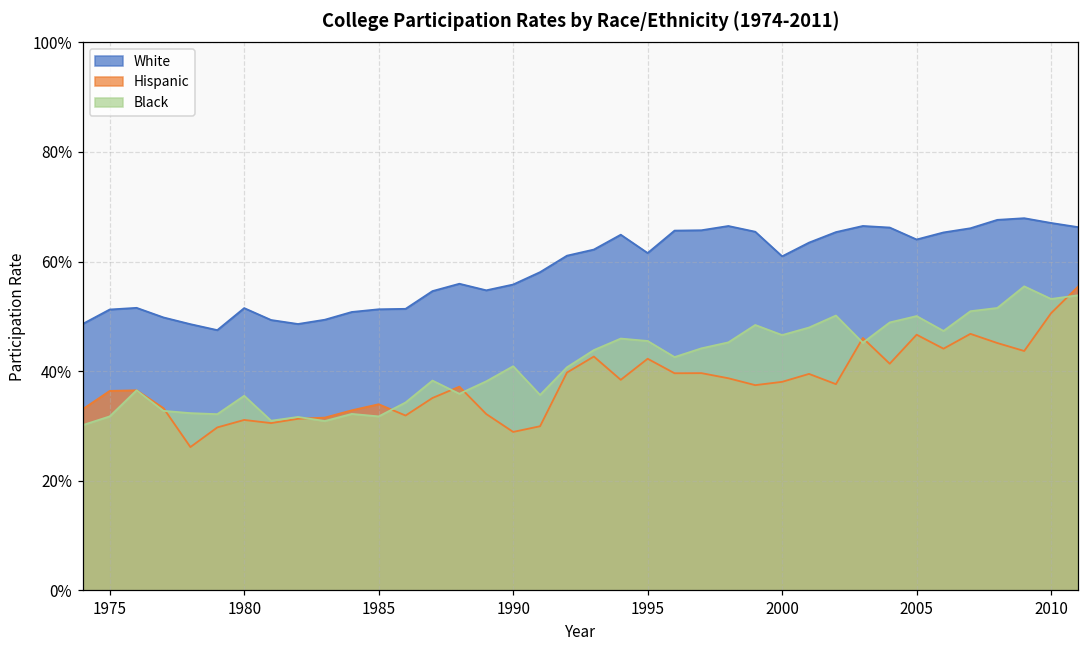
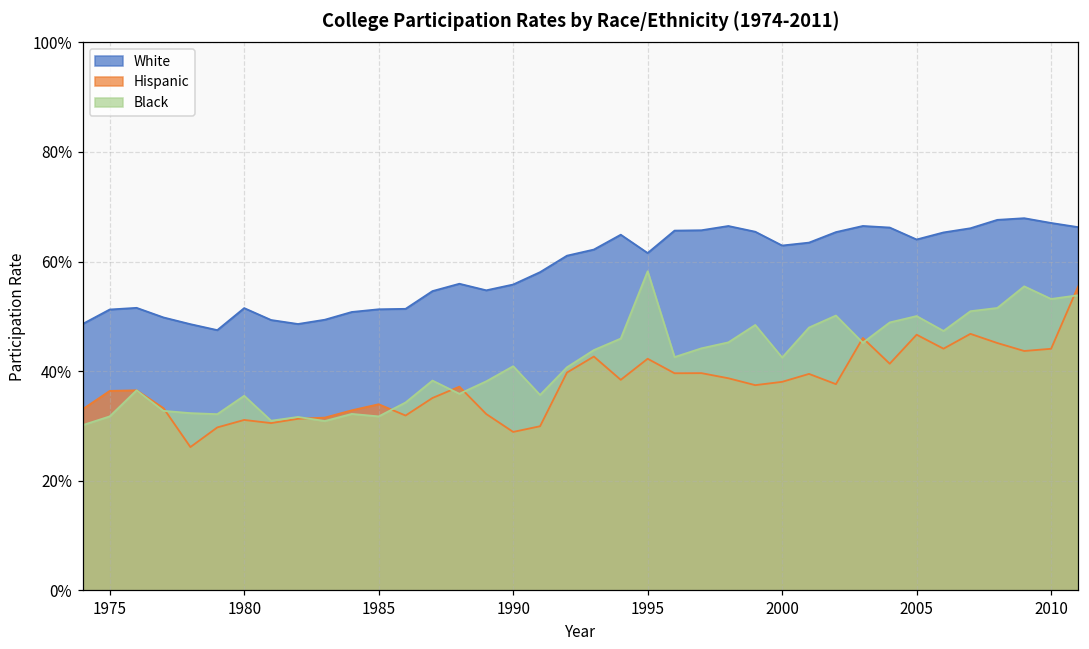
  {
    "White": {
      "1975": "51%",
      "1980": "51%",
      "1985": "51%",
      "1990": "56%",
      "1995": "62%",
-     "2000": "61%",
+     "2000": "63%",
      "2005": "64%",
      "2010": "67%"
    },
    "Hispanic": {
      "1975": "36%",
      "1980": "31%",
      "1985": "34%",
      "1990": "29%",
      "1995": "42%",
      "2000": "38%",
      "2005": "47%",
-     "2010": "51%"
+     "2010": "44%"
    },
    "Black": {
      "1975": "32%",
      "1980": "36%",
      "1985": "32%",
      "1990": "41%",
-     "1995": "45%",
-     "2000": "47%",
+     "1995": "58%",
+     "2000": "42%",
      "2005": "50%",
      "2010": "53%"
    }
  }
